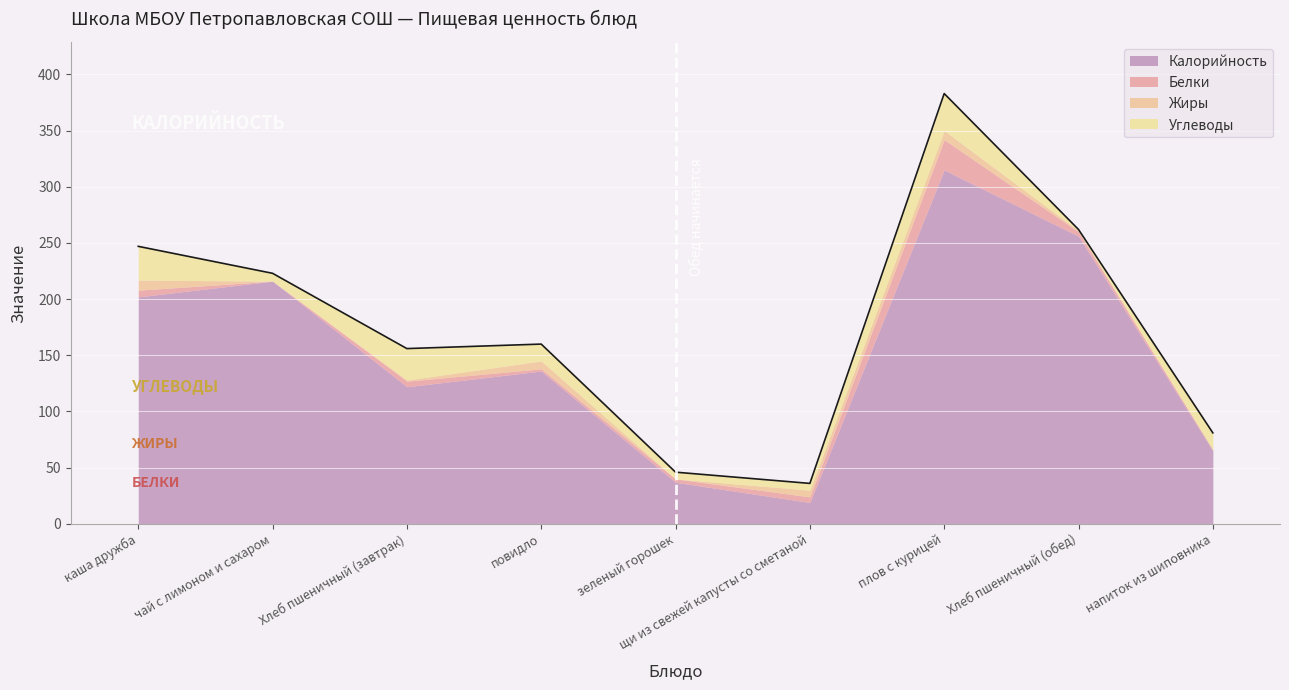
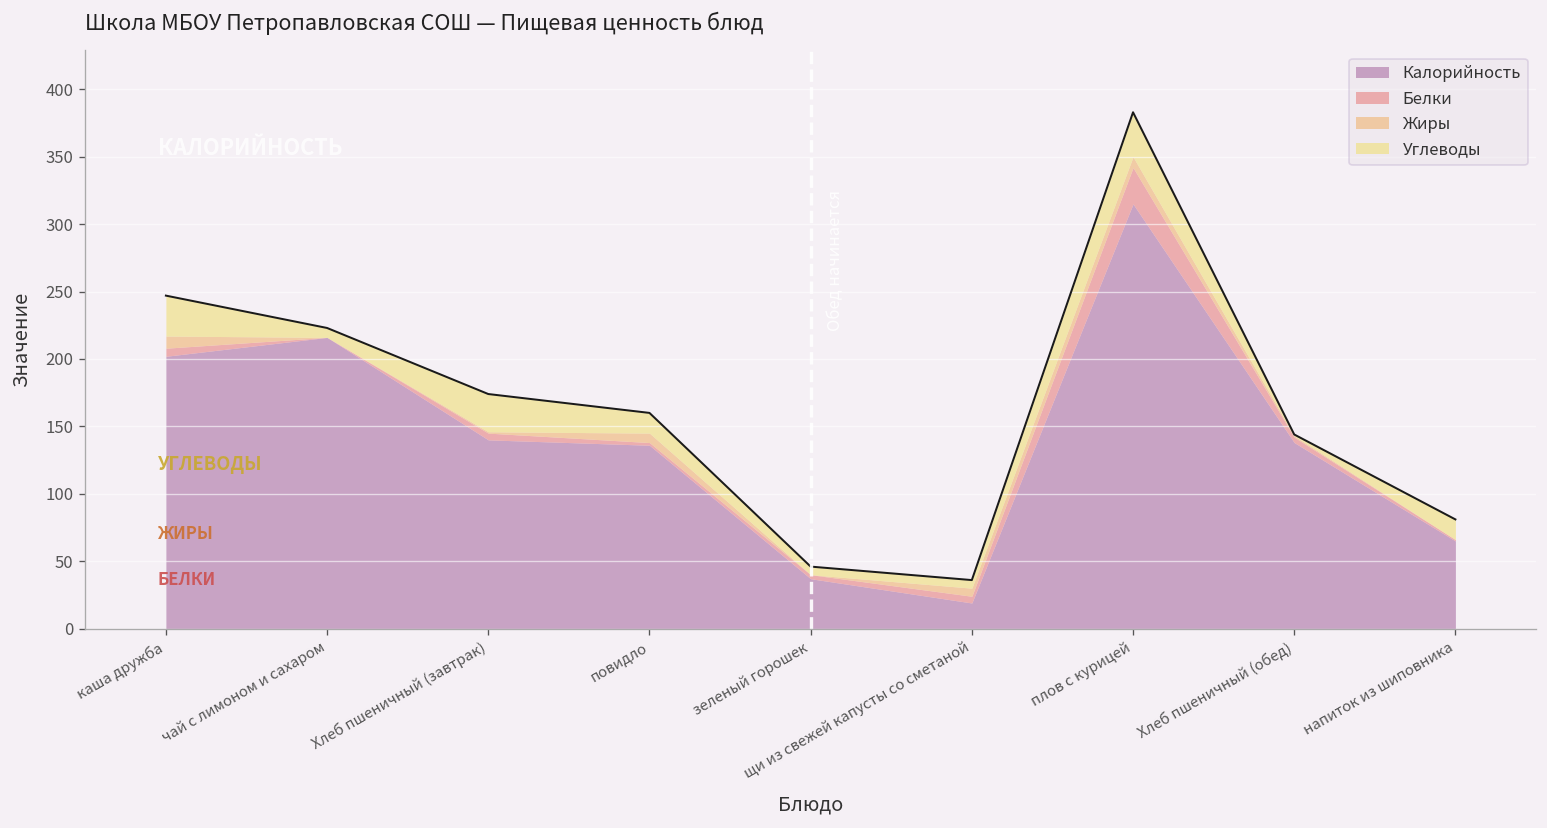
  {
    "Калорийность": {
      "каша дружба": 202,
-     "Хлеб пшеничный (завтрак)": 122,
+     "Хлеб пшеничный (завтрак)": 140,
      "зеленый горошек": 37,
      "щи из свежей капусты со сметаной": 19,
      "плов с курицей": 315,
-     "Хлеб пшеничный (обед)": 256
+     "Хлеб пшеничный (обед)": 138
    }
  }
